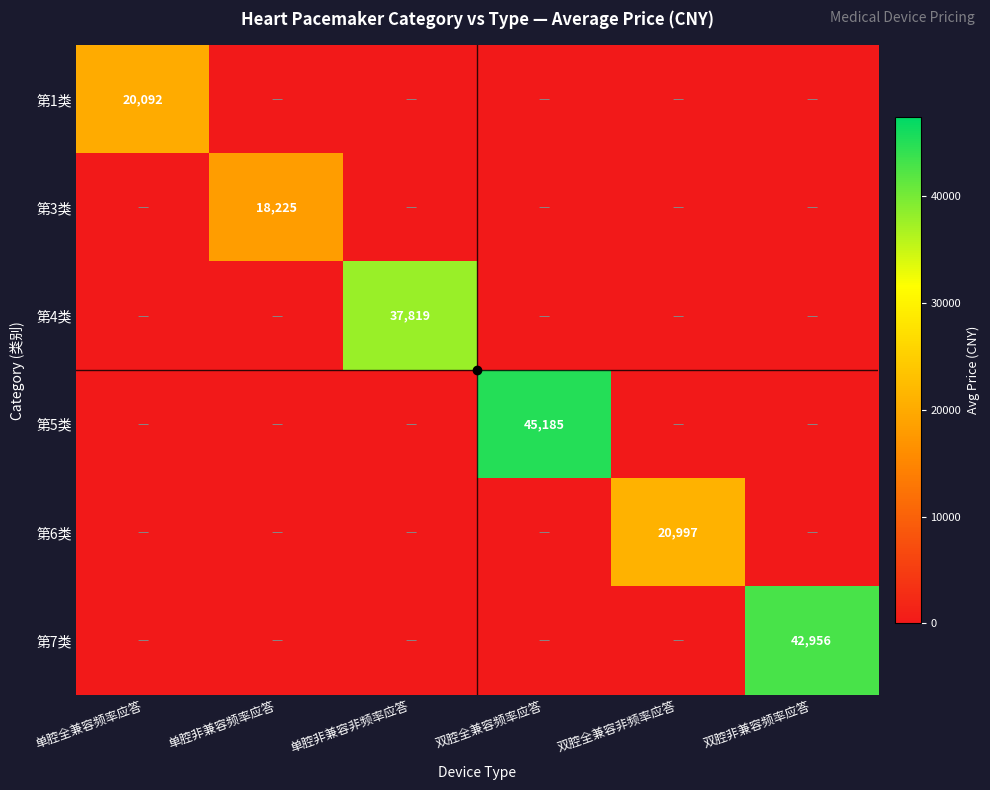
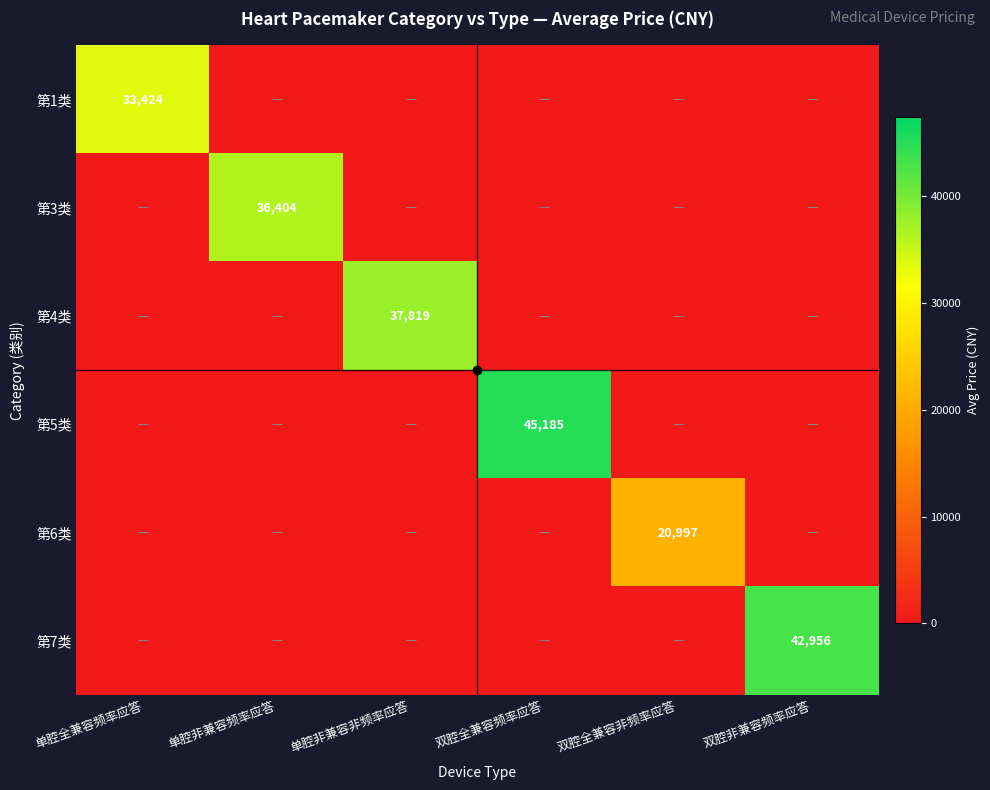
  {
    "第1类": {
-     "单腔全兼容频率应答": "20,092"
+     "单腔全兼容频率应答": "33,424"
    },
    "第3类": {
-     "单腔非兼容频率应答": "18,225"
+     "单腔非兼容频率应答": "36,404"
    },
    "第4类": {
      "单腔非兼容非频率应答": "37,819"
    },
    "第5类": {
      "双腔全兼容频率应答": "45,185"
    },
    "第6类": {
      "双腔全兼容非频率应答": "20,997"
    },
    "第7类": {
      "双腔非兼容频率应答": "42,956"
    }
  }
